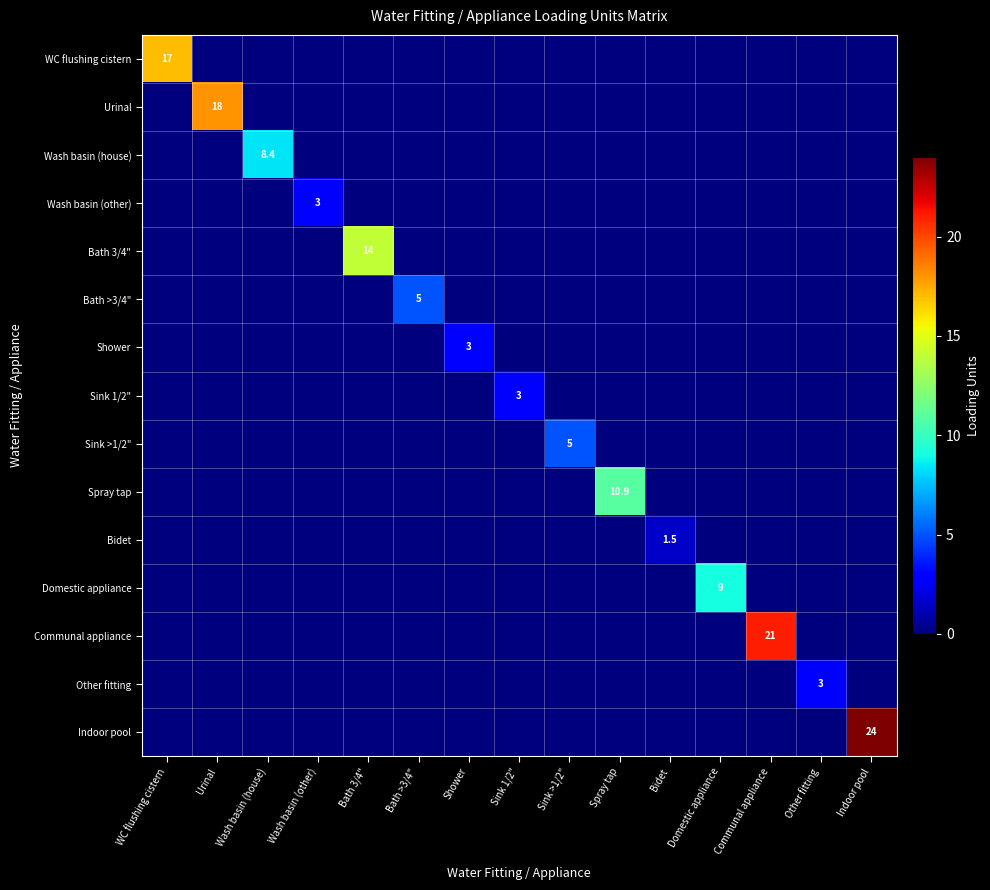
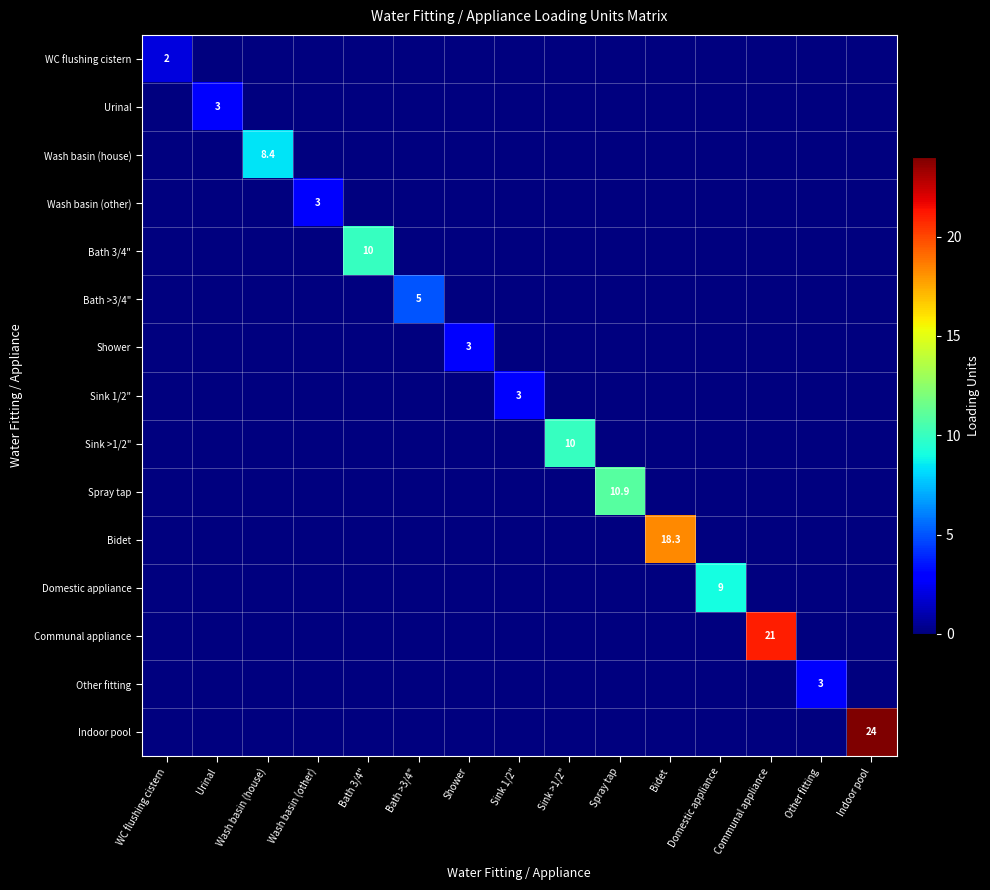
  {
    "WC flushing cistern": {
-     "WC flushing cistern": 17
+     "WC flushing cistern": 2
    },
    "Urinal": {
-     "Urinal": 18
+     "Urinal": 3
    },
    "Wash basin (house)": {
      "Wash basin (house)": 8.4
    },
    "Wash basin (other)": {
      "Wash basin (other)": 3
    },
    "Bath 3/4\"": {
-     "Bath 3/4\"": 14
+     "Bath 3/4\"": 10
    },
    "Bath >3/4\"": {
      "Bath >3/4\"": 5
    },
    "Shower": {
      "Shower": 3
    },
    "Sink 1/2\"": {
      "Sink 1/2\"": 3
    },
    "Sink >1/2\"": {
-     "Sink >1/2\"": 5
+     "Sink >1/2\"": 10
    },
    "Spray tap": {
      "Spray tap": 10.9
    },
    "Bidet": {
-     "Bidet": 1.5
+     "Bidet": 18.3
    },
    "Domestic appliance": {
      "Domestic appliance": 9
    },
    "Communal appliance": {
      "Communal appliance": 21
    },
    "Other fitting": {
      "Other fitting": 3
    },
    "Indoor pool": {
      "Indoor pool": 24
    }
  }
